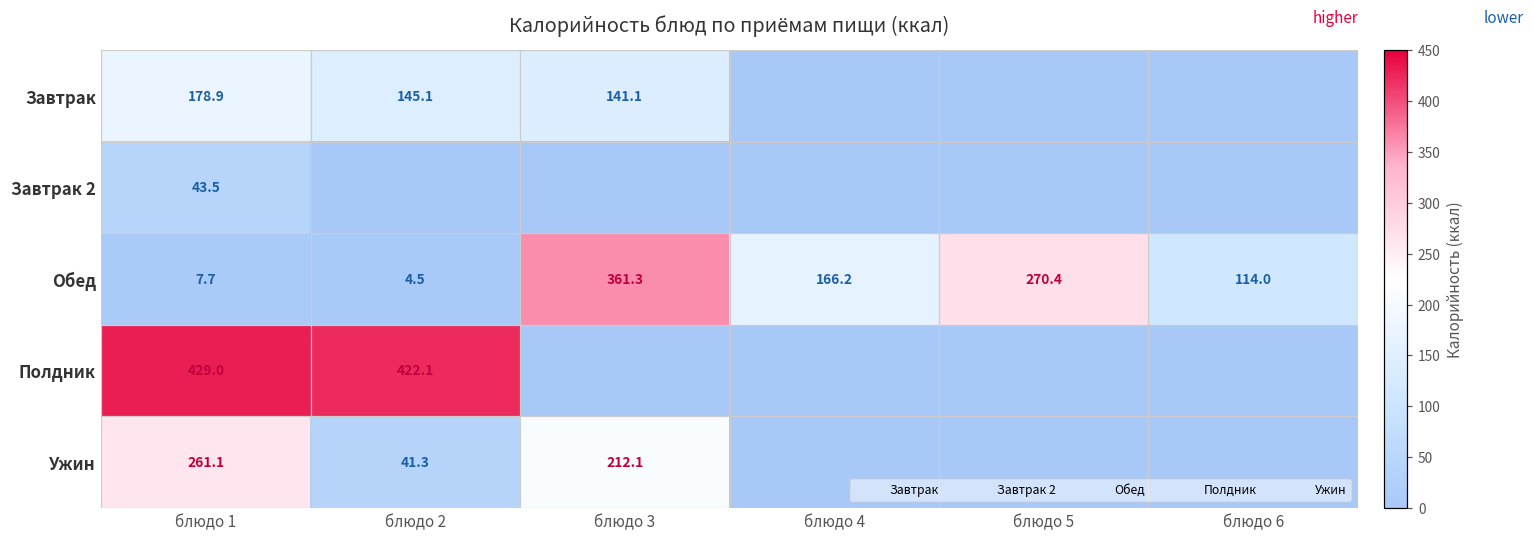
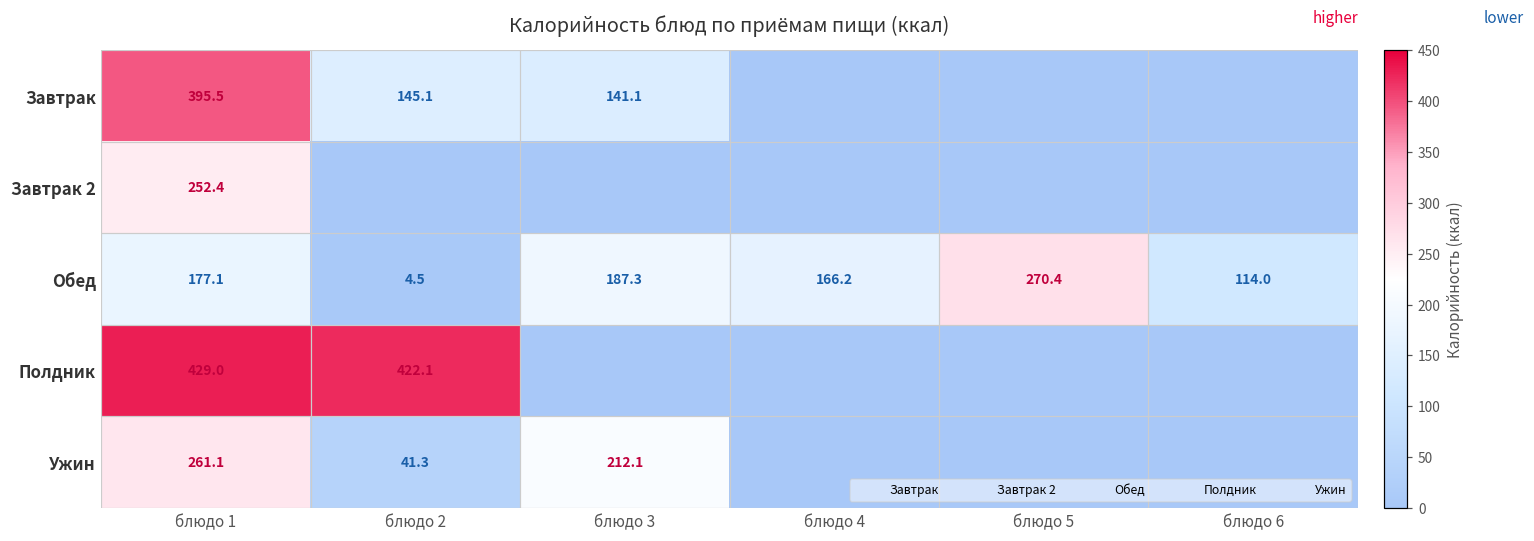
  {
    "Завтрак": {
-     "блюдо 1": 178.9,
+     "блюдо 1": 395.5,
      "блюдо 2": 145.1,
      "блюдо 3": 141.1
    },
    "Завтрак 2": {
-     "блюдо 1": 43.5
+     "блюдо 1": 252.4
    },
    "Обед": {
-     "блюдо 1": 7.7,
+     "блюдо 1": 177.1,
      "блюдо 2": 4.5,
-     "блюдо 3": 361.3,
+     "блюдо 3": 187.3,
      "блюдо 4": 166.2,
      "блюдо 5": 270.4,
      "блюдо 6": 114.0
    },
    "Ужин": {
      "блюдо 1": 261.1,
      "блюдо 2": 41.3,
      "блюдо 3": 212.1
    }
  }
